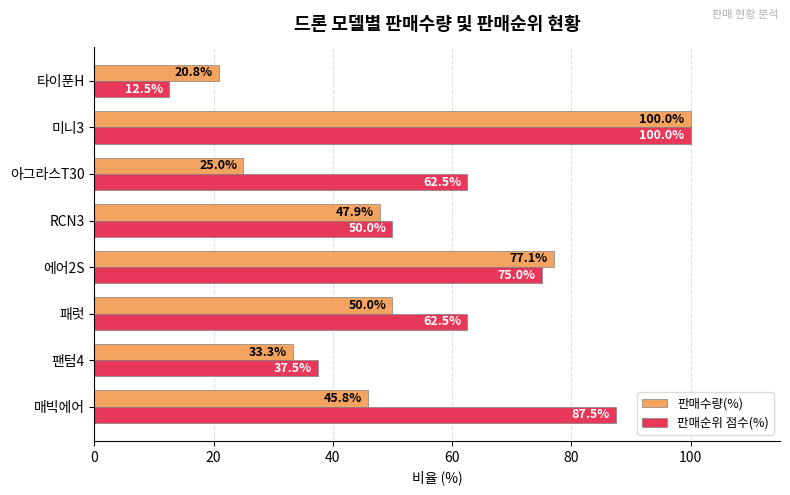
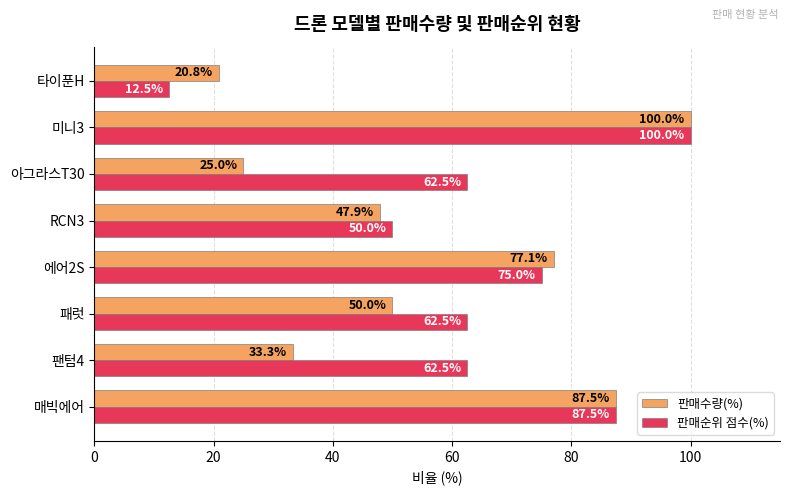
  {
    "판매수량(%)": {
      "타이푼H": "20.8%",
      "미니3": "100.0%",
      "아그라스T30": "25.0%",
      "RCN3": "47.9%",
      "에어2S": "77.1%",
      "패럿": "50.0%",
      "팬텀4": "33.3%",
-     "매빅에어": "45.8%"
+     "매빅에어": "87.5%"
    },
    "판매순위 점수(%)": {
      "타이푼H": "12.5%",
      "미니3": "100.0%",
      "아그라스T30": "62.5%",
      "RCN3": "50.0%",
      "에어2S": "75.0%",
      "패럿": "62.5%",
-     "팬텀4": "37.5%",
+     "팬텀4": "62.5%",
      "매빅에어": "87.5%"
    }
  }
